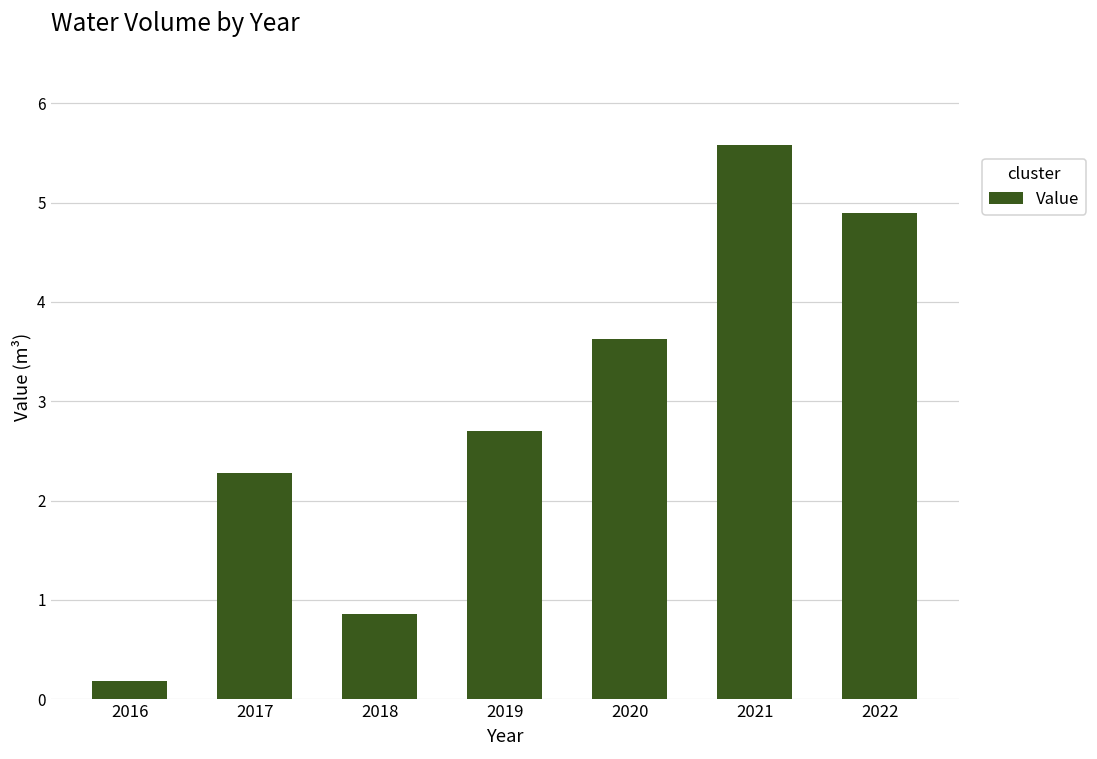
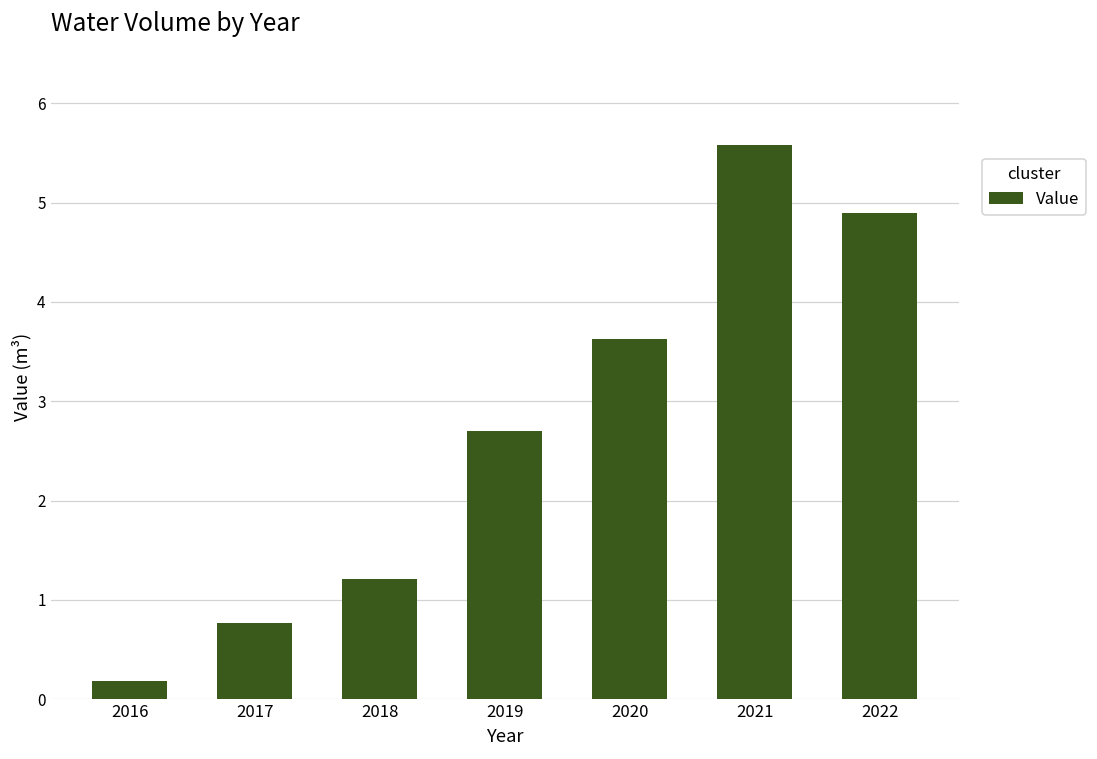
  {
    "2016": 0.2,
-   "2017": 2.3,
-   "2018": 0.9,
+   "2017": 0.8,
+   "2018": 1.2,
    "2019": 2.7,
    "2020": 3.6,
    "2021": 5.6,
    "2022": 4.9
  }
